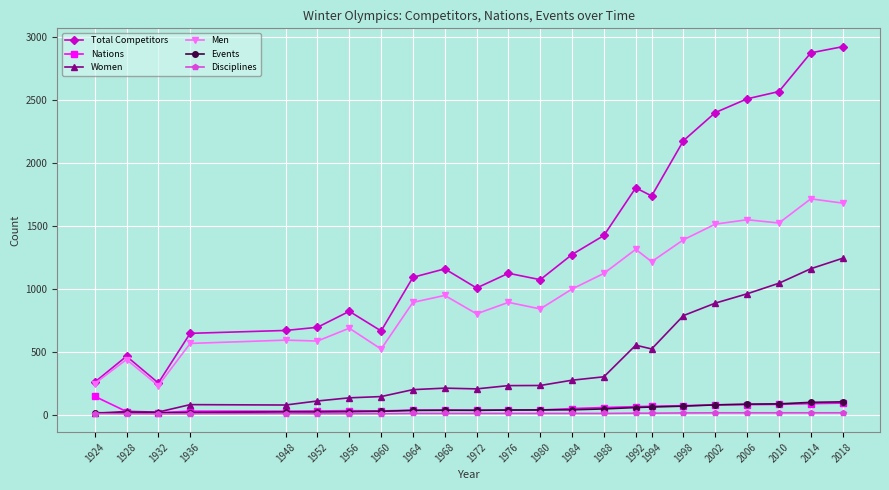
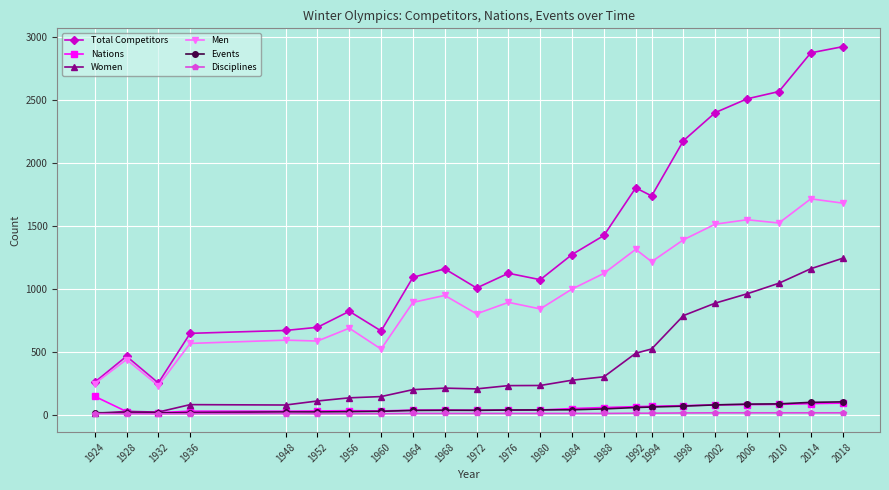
  {
    "Total Competitors": {
      "1928": 460,
      "1932": 250,
      "1936": 650,
      "1948": 670,
      "1952": 690,
      "1956": 820,
      "1960": 670,
      "1964": 1090,
      "1968": 1160,
      "1972": 1010,
      "1976": 1120,
      "1980": 1070,
      "1984": 1270,
      "1988": 1420,
      "1992": 1800,
      "1994": 1740,
      "1998": 2180,
      "2002": 2400,
      "2006": 2510,
      "2010": 2570,
      "2014": 2870,
      "2018": 2920
    },
    "Nations": {
      "1924": 150
    },
    "Women": {
      "1936": 80,
      "1948": 80,
      "1952": 110,
      "1956": 130,
      "1960": 140,
      "1964": 200,
      "1968": 210,
      "1972": 210,
      "1976": 230,
      "1980": 230,
      "1984": 270,
      "1988": 300,
-     "1992": 550,
+     "1992": 490,
      "1994": 520,
      "1998": 790,
      "2002": 890,
      "2006": 960,
      "2010": 1040,
      "2014": 1160,
      "2018": 1240
    }
  }
